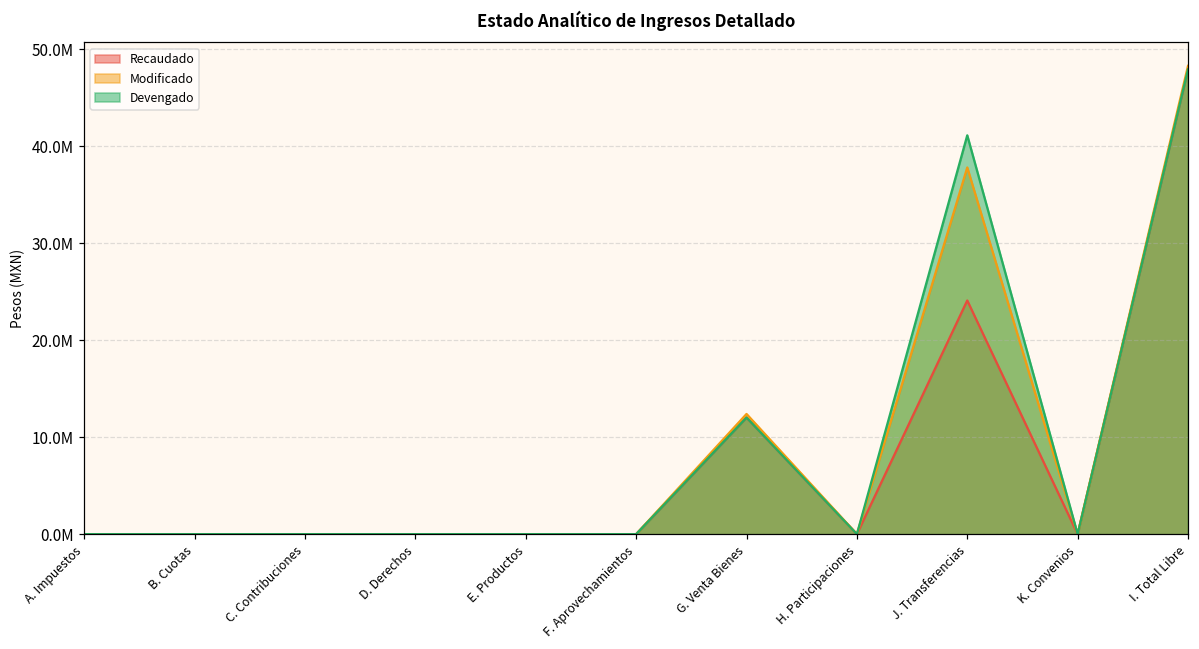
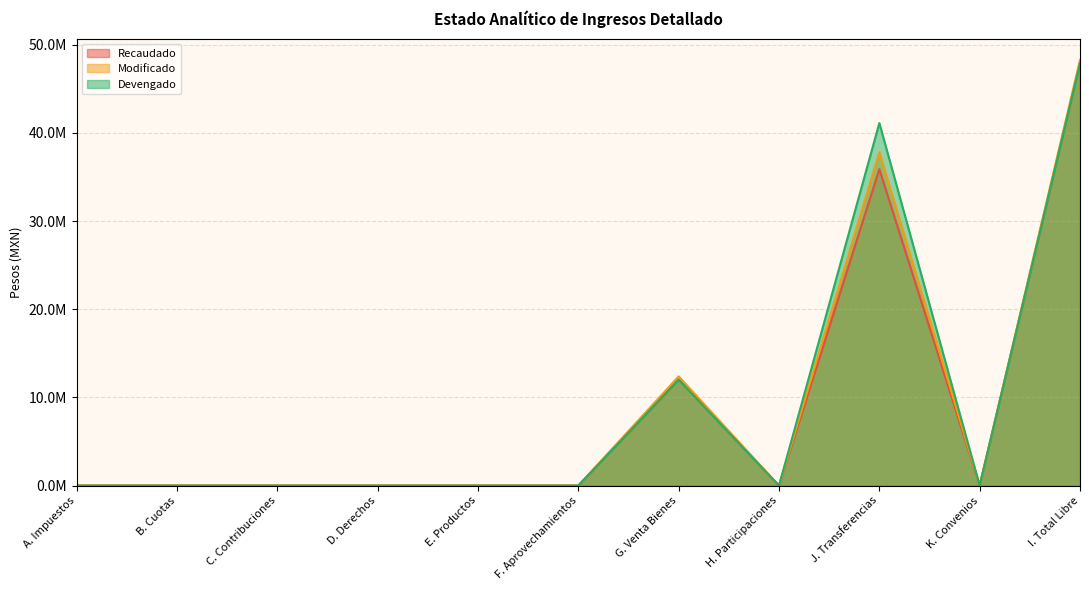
  {
    "Recaudado": {
-     "J. Transferencias": 24000000
+     "J. Transferencias": 36000000
    },
    "Modificado": {
      "G. Venta Bienes": 12000000,
      "J. Transferencias": 38000000,
      "I. Total Libre": 48000000
    },
    "Devengado": {
      "J. Transferencias": 41000000
    }
  }
